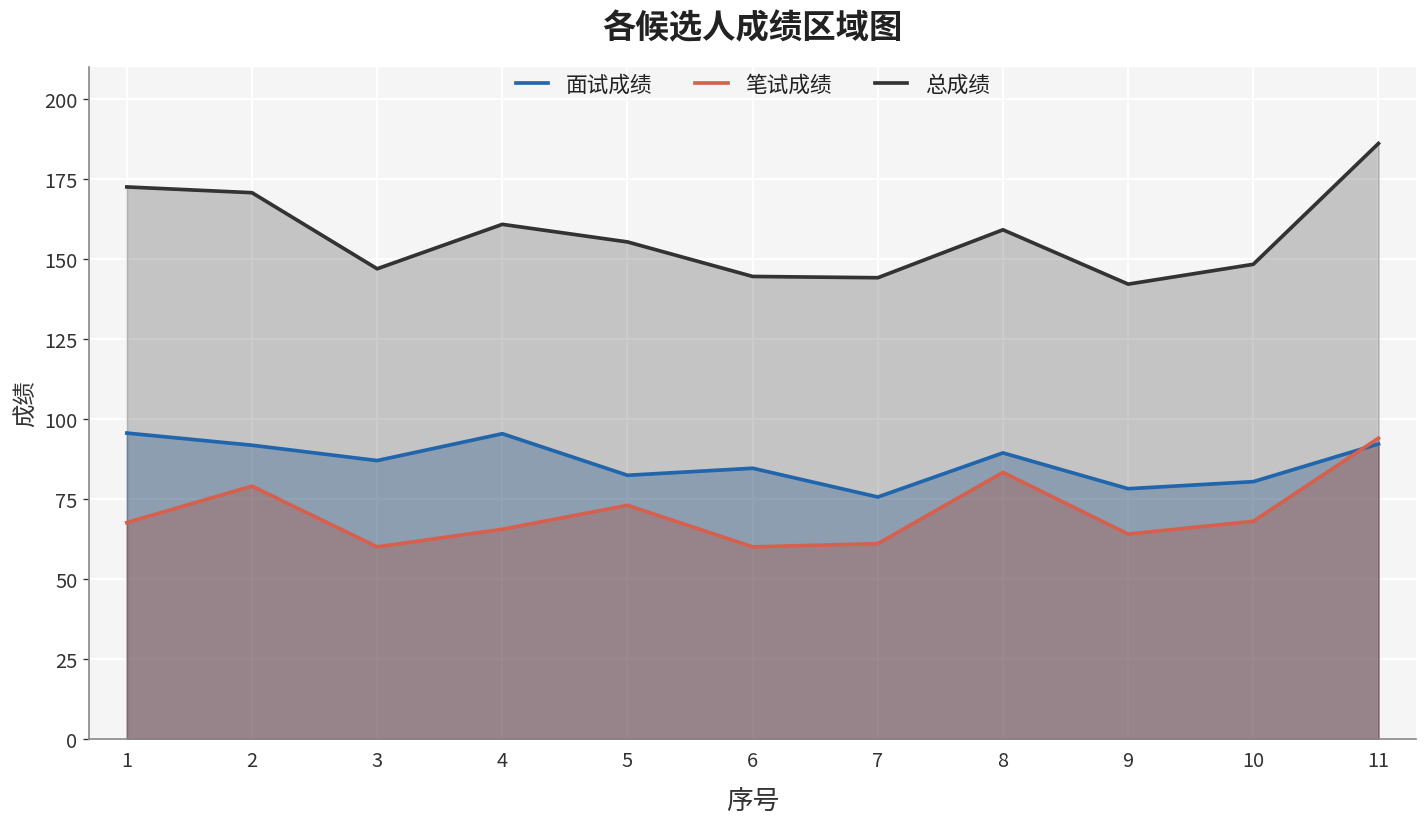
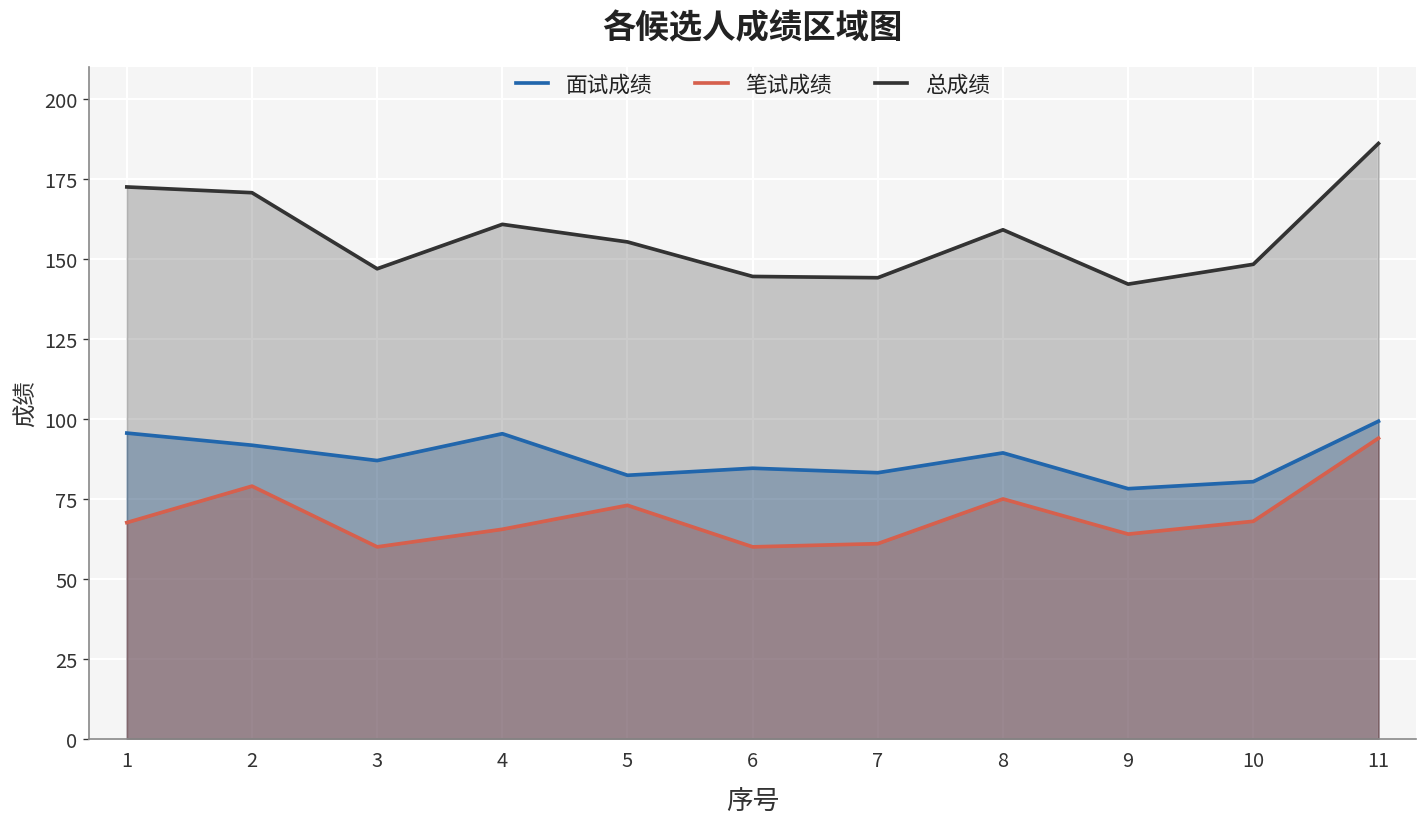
  {
    "面试成绩": {
      "1": 96,
      "2": 92,
      "3": 87,
      "4": 95,
      "5": 82,
      "6": 85,
-     "7": 76,
+     "7": 83,
      "8": 89,
      "9": 78,
      "10": 80,
-     "11": 92
+     "11": 99
    },
    "笔试成绩": {
      "1": 68,
      "2": 79,
      "3": 60,
      "4": 66,
      "5": 73,
      "6": 60,
      "7": 61,
-     "8": 83,
+     "8": 75,
      "9": 64,
      "10": 68,
      "11": 94
    },
    "总成绩": {
      "1": 173,
      "2": 171,
      "3": 147,
      "4": 161,
      "5": 155,
      "6": 145,
      "7": 144,
      "8": 159,
      "9": 142,
      "10": 148,
      "11": 186
    }
  }
